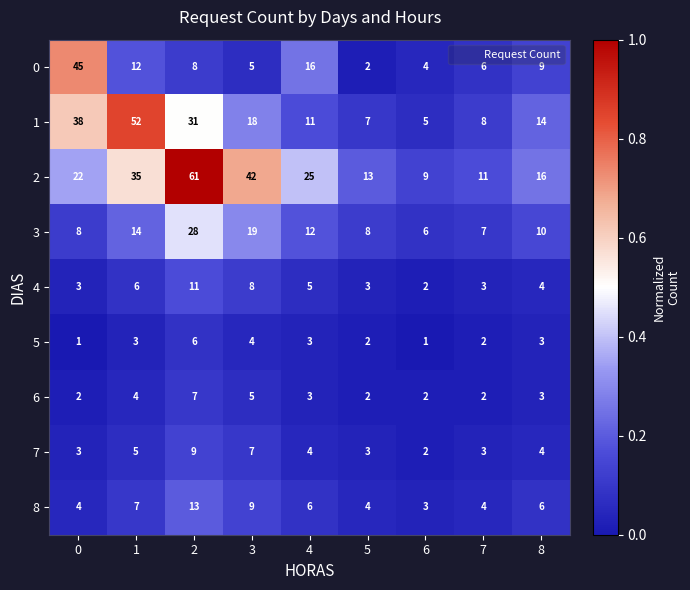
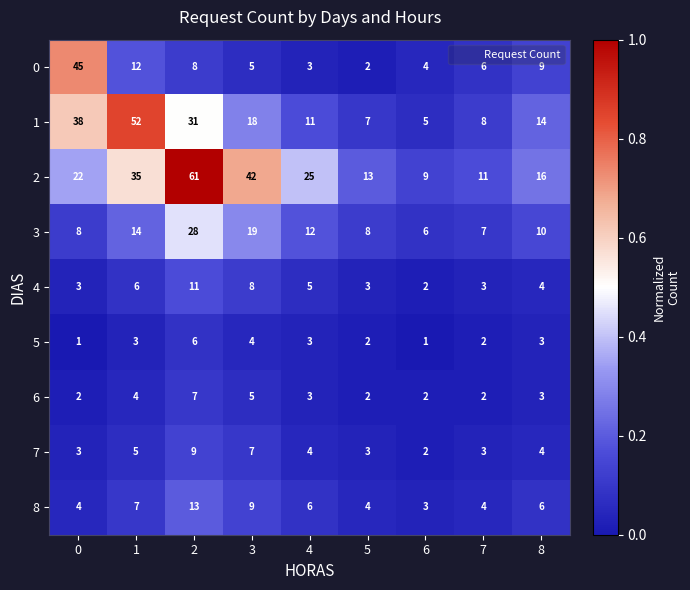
  {
    "0": {
      "0": 45,
      "1": 12,
      "2": 8,
      "3": 5,
-     "4": 16,
+     "4": 3,
      "5": 2,
      "6": 4
    },
    "1": {
      "0": 38,
      "1": 52,
      "2": 31,
      "3": 18,
      "4": 11,
      "5": 7,
      "6": 5,
      "7": 8,
      "8": 14
    },
    "2": {
      "0": 22,
      "1": 35,
      "2": 61,
      "3": 42,
      "4": 25,
      "5": 13,
      "6": 9,
      "7": 11,
      "8": 16
    },
    "3": {
      "0": 8,
      "1": 14,
      "2": 28,
      "3": 19,
      "4": 12,
      "5": 8,
      "6": 6,
      "7": 7,
      "8": 10
    },
    "4": {
      "0": 3,
      "1": 6,
      "2": 11,
      "3": 8,
      "4": 5,
      "5": 3,
      "6": 2,
      "7": 3,
      "8": 4
    },
    "5": {
      "0": 1,
      "1": 3,
      "2": 6,
      "3": 4,
      "4": 3,
      "5": 2,
      "6": 1,
      "7": 2,
      "8": 3
    },
    "6": {
      "0": 2,
      "1": 4,
      "2": 7,
      "3": 5,
      "4": 3,
      "5": 2,
      "6": 2,
      "7": 2,
      "8": 3
    },
    "7": {
      "0": 3,
      "1": 5,
      "2": 9,
      "3": 7,
      "4": 4,
      "5": 3,
      "6": 2,
      "7": 3,
      "8": 4
    },
    "8": {
      "0": 4,
      "1": 7,
      "2": 13,
      "3": 9,
      "4": 6,
      "5": 4,
      "6": 3,
      "7": 4,
      "8": 6
    }
  }
